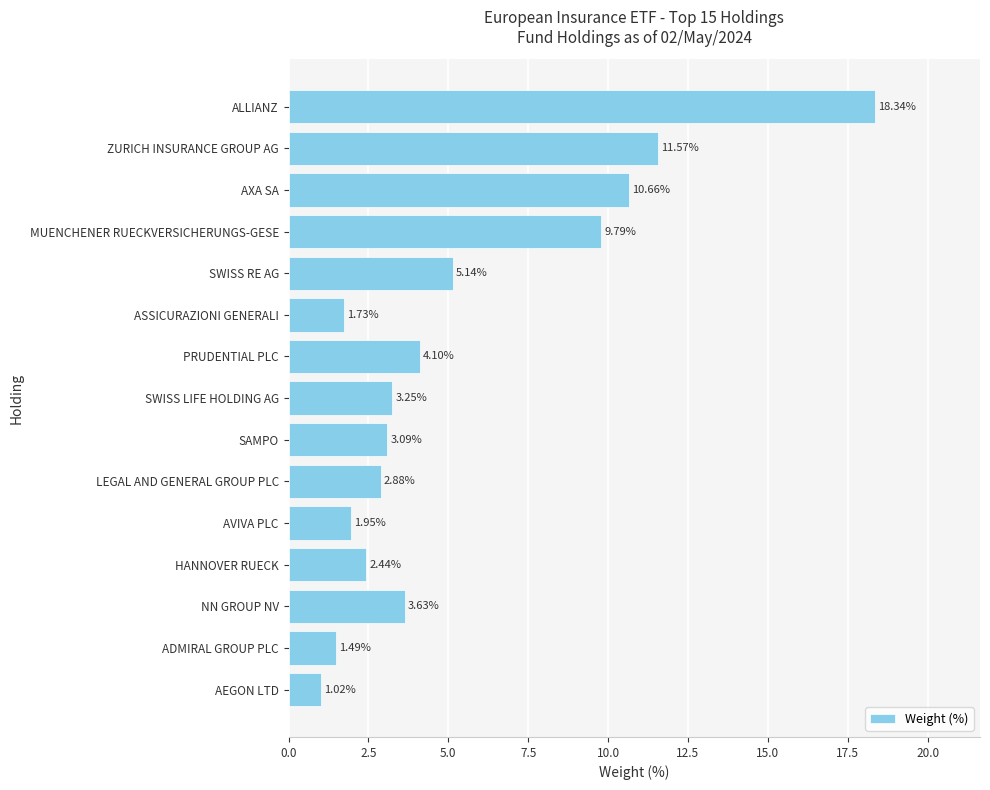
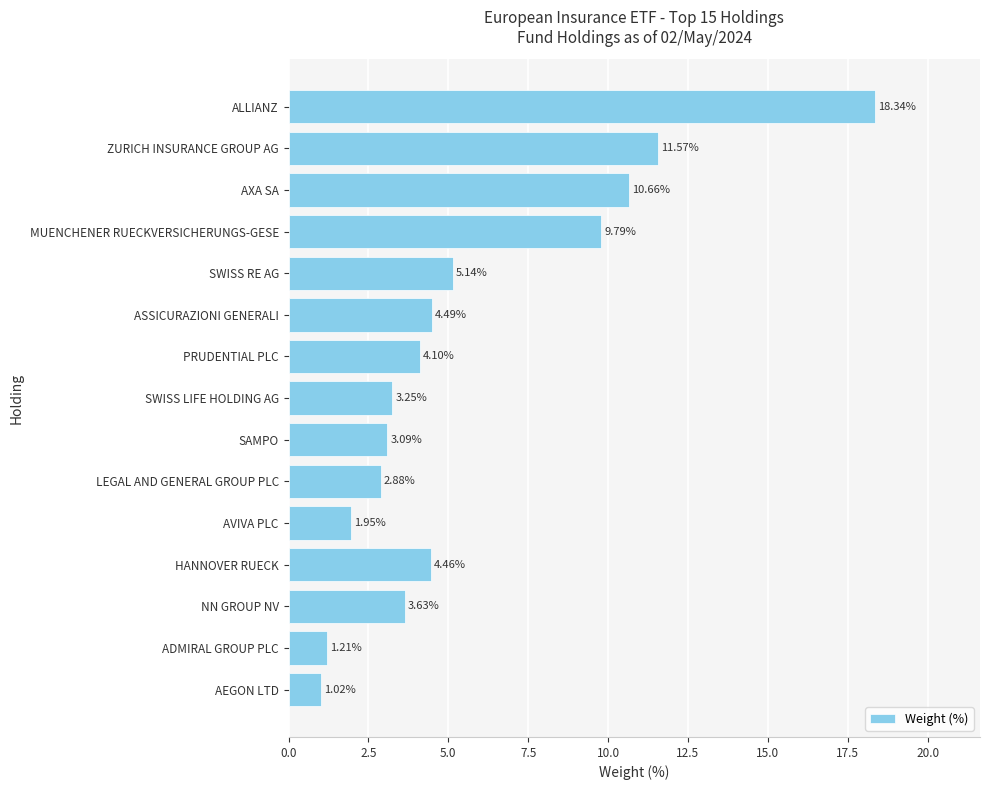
  {
    "ALLIANZ": "18.34%",
    "ZURICH INSURANCE GROUP AG": "11.57%",
    "AXA SA": "10.66%",
    "MUENCHENER RUECKVERSICHERUNGS-GESE": "9.79%",
    "SWISS RE AG": "5.14%",
-   "ASSICURAZIONI GENERALI": "1.73%",
+   "ASSICURAZIONI GENERALI": "4.49%",
    "PRUDENTIAL PLC": "4.10%",
    "SWISS LIFE HOLDING AG": "3.25%",
    "SAMPO": "3.09%",
    "LEGAL AND GENERAL GROUP PLC": "2.88%",
    "AVIVA PLC": "1.95%",
-   "HANNOVER RUECK": "2.44%",
+   "HANNOVER RUECK": "4.46%",
    "NN GROUP NV": "3.63%",
-   "ADMIRAL GROUP PLC": "1.49%",
+   "ADMIRAL GROUP PLC": "1.21%",
    "AEGON LTD": "1.02%"
  }
